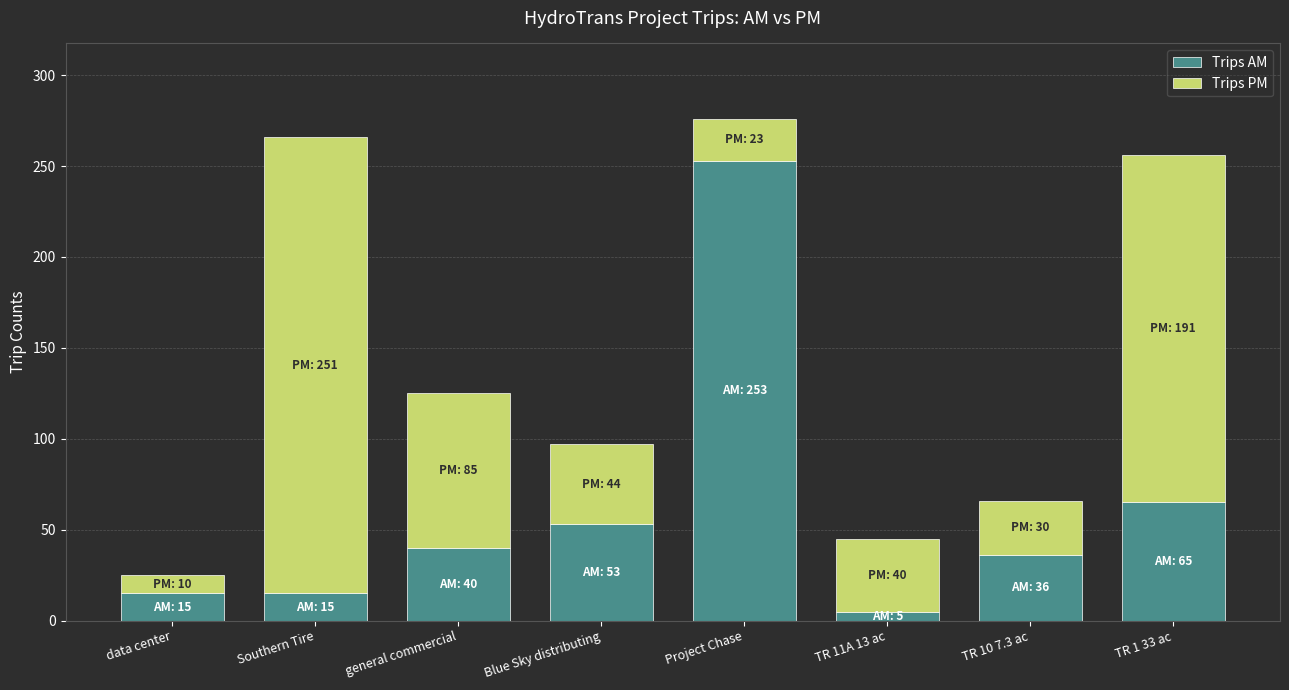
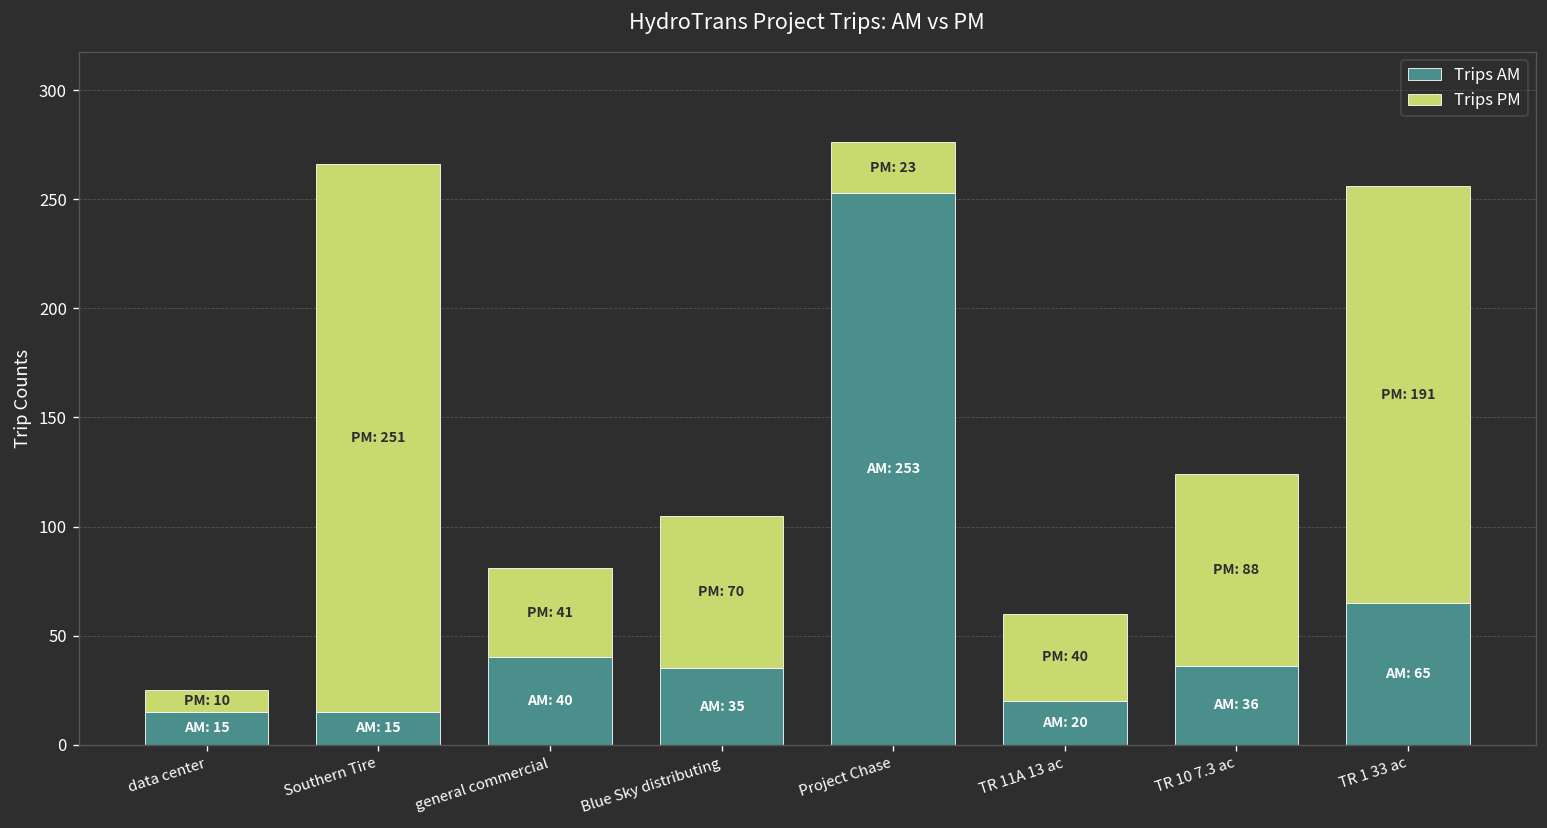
  {
    "Trips AM": {
      "data center": 15,
      "Southern Tire": 15,
      "general commercial": 40,
-     "Blue Sky distributing": 53,
+     "Blue Sky distributing": 35,
      "Project Chase": 253,
-     "TR 11A 13 ac": 5,
+     "TR 11A 13 ac": 20,
      "TR 10 7.3 ac": 36,
      "TR 1 33 ac": 65
    },
    "Trips PM": {
      "data center": 10,
      "Southern Tire": 251,
-     "general commercial": 85,
-     "Blue Sky distributing": 44,
+     "general commercial": 41,
+     "Blue Sky distributing": 70,
      "Project Chase": 23,
      "TR 11A 13 ac": 40,
-     "TR 10 7.3 ac": 30,
+     "TR 10 7.3 ac": 88,
      "TR 1 33 ac": 191
    }
  }
